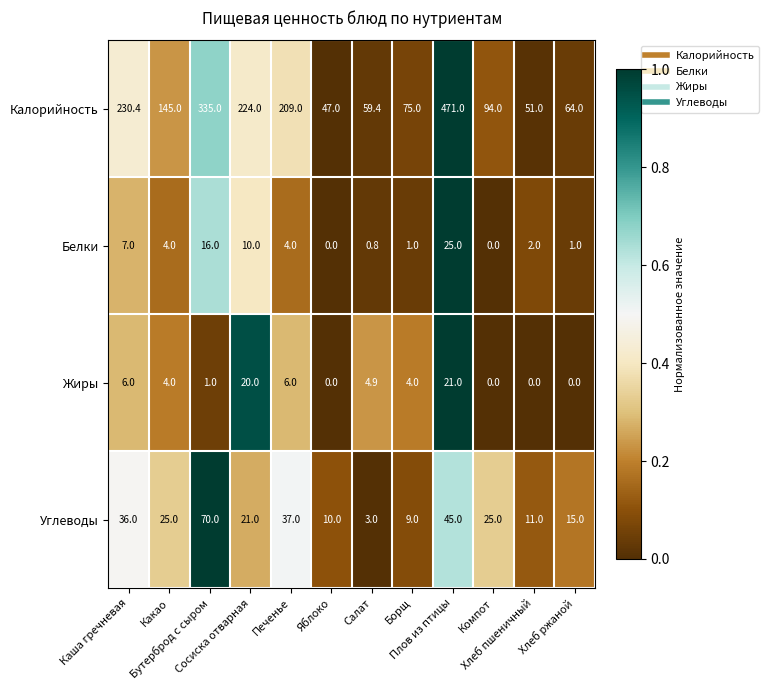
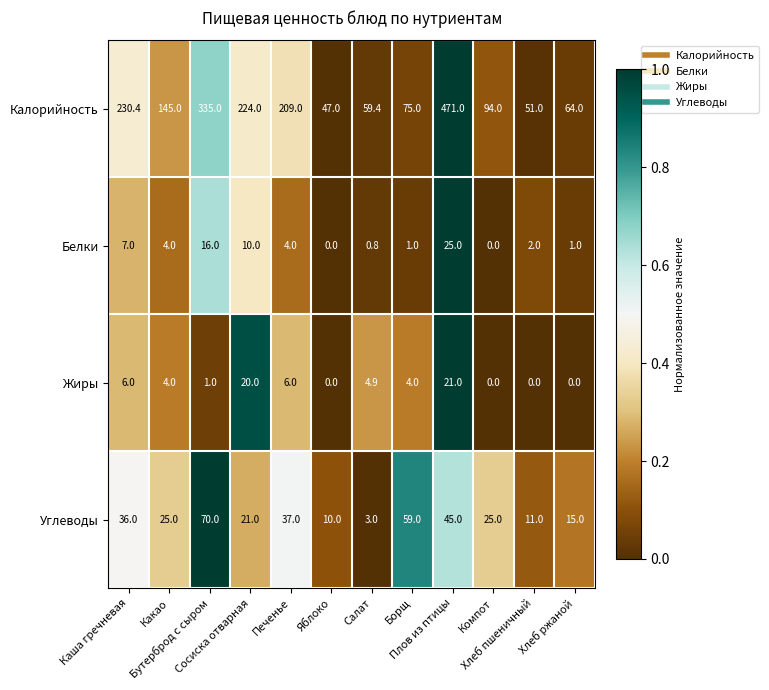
  {
    "Калорийность": {
      "Каша гречневая": 230.4,
      "Какао": 145.0,
      "Бутерброд с сыром": 335.0,
      "Сосиска отварная": 224.0,
      "Печенье": 209.0,
      "Яблоко": 47.0,
      "Салат": 59.4,
      "Борщ": 75.0,
      "Плов из птицы": 471.0,
      "Компот": 94.0,
      "Хлеб пшеничный": 51.0,
      "Хлеб ржаной": 64.0
    },
    "Белки": {
      "Каша гречневая": 7.0,
      "Какао": 4.0,
      "Бутерброд с сыром": 16.0,
      "Сосиска отварная": 10.0,
      "Печенье": 4.0,
      "Яблоко": 0.0,
      "Салат": 0.8,
      "Борщ": 1.0,
      "Плов из птицы": 25.0,
      "Компот": 0.0,
      "Хлеб пшеничный": 2.0,
      "Хлеб ржаной": 1.0
    },
    "Жиры": {
      "Каша гречневая": 6.0,
      "Какао": 4.0,
      "Бутерброд с сыром": 1.0,
      "Сосиска отварная": 20.0,
      "Печенье": 6.0,
      "Яблоко": 0.0,
      "Салат": 4.9,
      "Борщ": 4.0,
      "Плов из птицы": 21.0,
      "Компот": 0.0,
      "Хлеб пшеничный": 0.0,
      "Хлеб ржаной": 0.0
    },
    "Углеводы": {
      "Каша гречневая": 36.0,
      "Какао": 25.0,
      "Бутерброд с сыром": 70.0,
      "Сосиска отварная": 21.0,
      "Печенье": 37.0,
      "Яблоко": 10.0,
      "Салат": 3.0,
-     "Борщ": 9.0,
+     "Борщ": 59.0,
      "Плов из птицы": 45.0,
      "Компот": 25.0,
      "Хлеб пшеничный": 11.0,
      "Хлеб ржаной": 15.0
    }
  }
